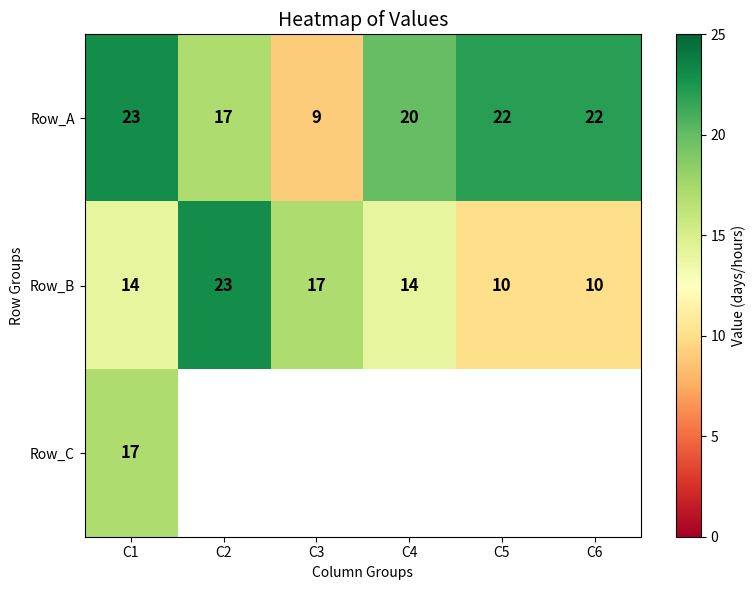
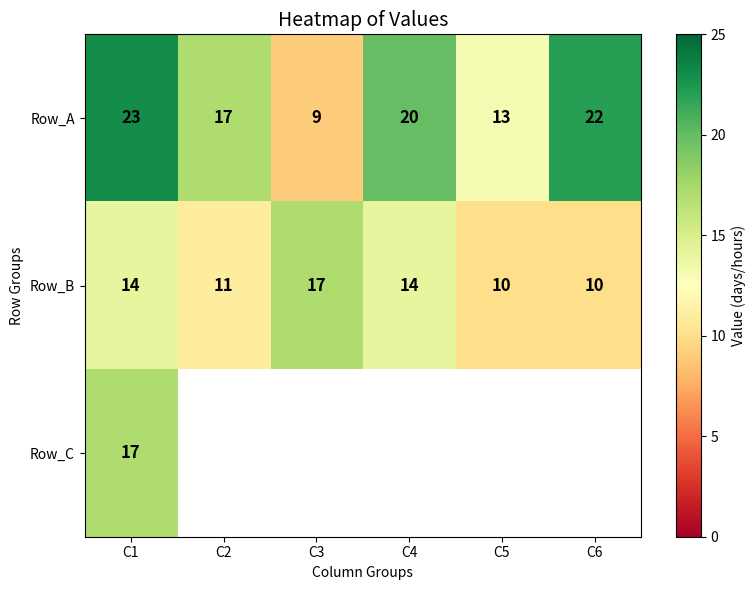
  {
    "Row_A": {
      "C1": 23,
      "C2": 17,
      "C3": 9,
      "C4": 20,
-     "C5": 22,
+     "C5": 13,
      "C6": 22
    },
    "Row_B": {
      "C1": 14,
-     "C2": 23,
+     "C2": 11,
      "C3": 17,
      "C4": 14,
      "C5": 10,
      "C6": 10
    },
    "Row_C": {
      "C1": 17
    }
  }
